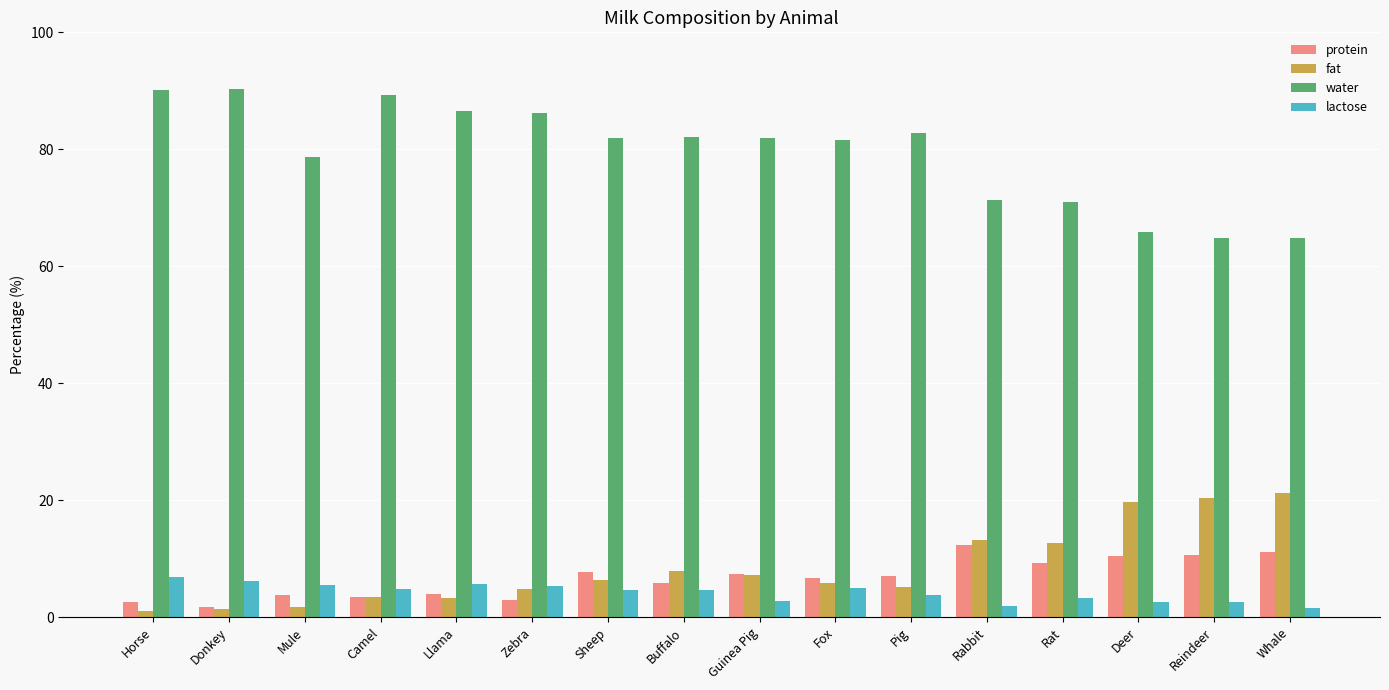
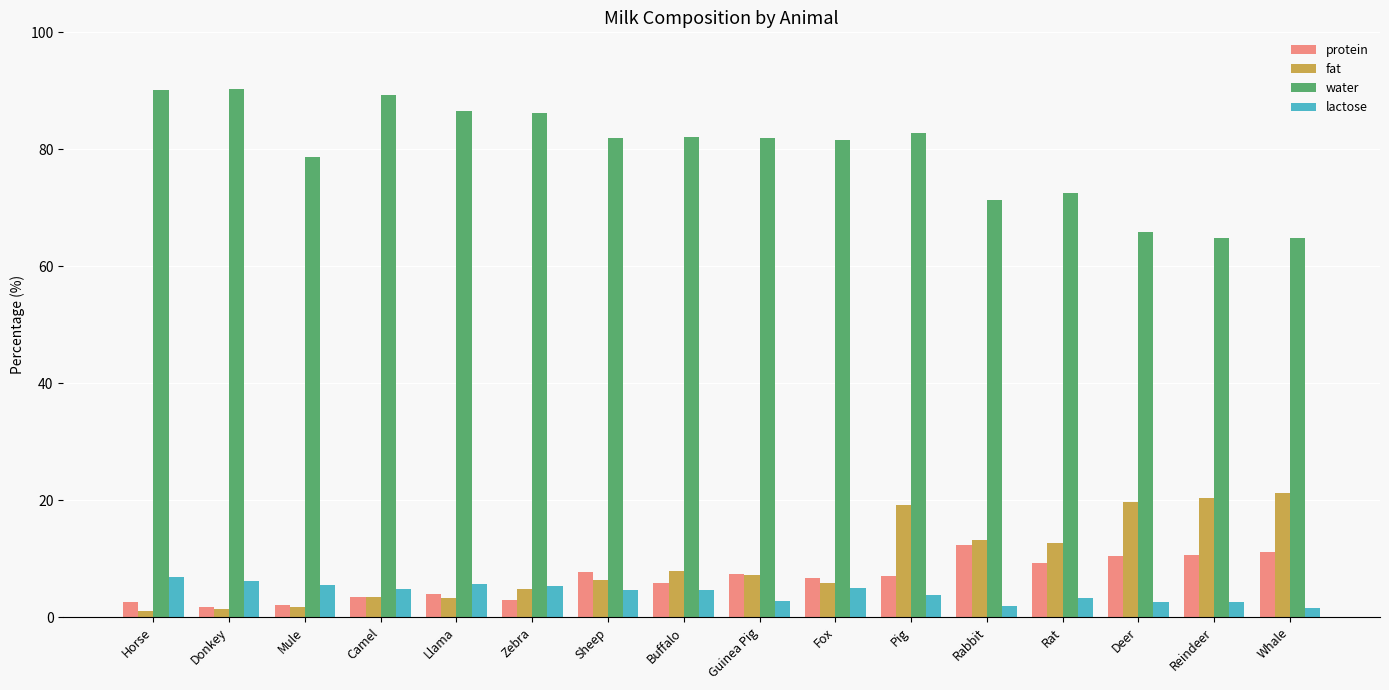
  {
    "protein": {
      "Horse": 3,
      "Donkey": 2,
-     "Mule": 4,
+     "Mule": 2,
      "Camel": 4,
      "Llama": 4,
      "Zebra": 3,
      "Sheep": 8,
      "Buffalo": 6,
      "Guinea Pig": 7,
      "Fox": 7,
      "Pig": 7,
      "Rabbit": 12,
      "Rat": 9,
      "Deer": 10,
      "Reindeer": 11,
      "Whale": 11
    },
    "fat": {
      "Horse": 1,
      "Donkey": 1,
      "Mule": 2,
      "Camel": 3,
      "Llama": 3,
      "Zebra": 5,
      "Sheep": 6,
      "Buffalo": 8,
      "Guinea Pig": 7,
      "Fox": 6,
-     "Pig": 5,
+     "Pig": 19,
      "Rabbit": 13,
      "Rat": 13,
      "Deer": 20,
      "Reindeer": 20,
      "Whale": 21
    },
    "water": {
      "Horse": 90,
      "Donkey": 90,
      "Mule": 79,
      "Camel": 89,
      "Llama": 87,
      "Zebra": 86,
      "Sheep": 82,
      "Buffalo": 82,
      "Guinea Pig": 82,
      "Fox": 82,
      "Pig": 83,
      "Rabbit": 71,
-     "Rat": 71,
+     "Rat": 73,
      "Deer": 66,
      "Reindeer": 65,
      "Whale": 65
    },
    "lactose": {
      "Horse": 7,
      "Donkey": 6,
      "Mule": 6,
      "Camel": 5,
      "Llama": 6,
      "Zebra": 5,
      "Sheep": 5,
      "Buffalo": 5,
      "Guinea Pig": 3,
      "Fox": 5,
      "Pig": 4,
      "Rabbit": 2,
      "Rat": 3,
      "Deer": 3,
      "Reindeer": 3,
      "Whale": 2
    }
  }
